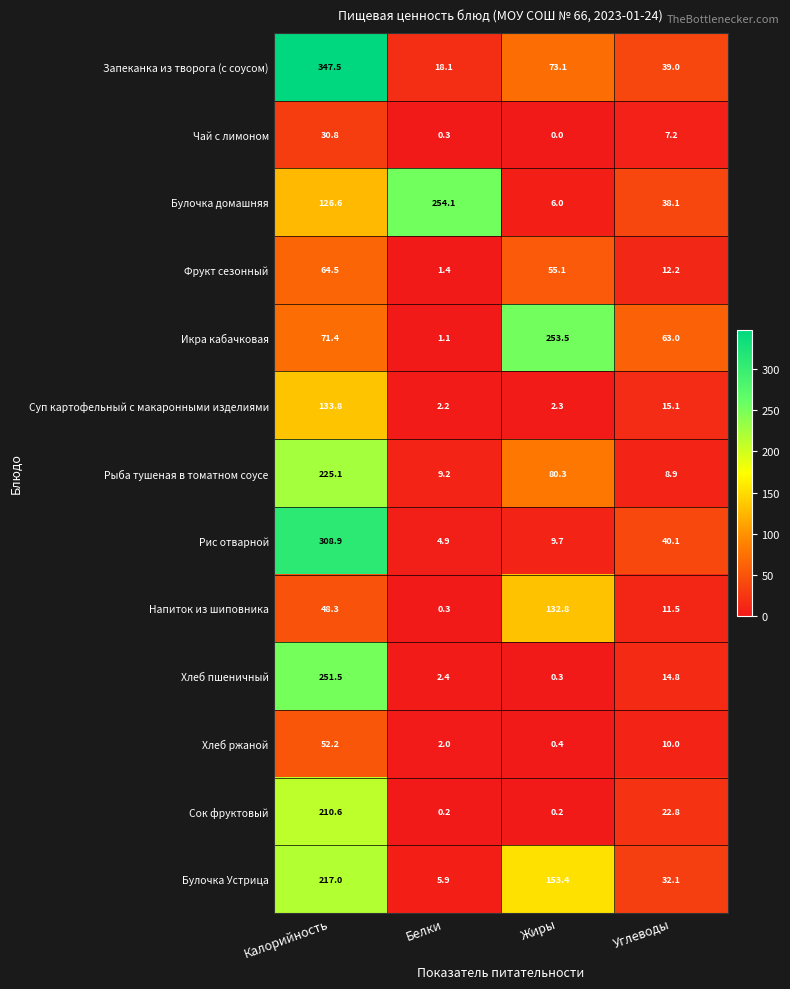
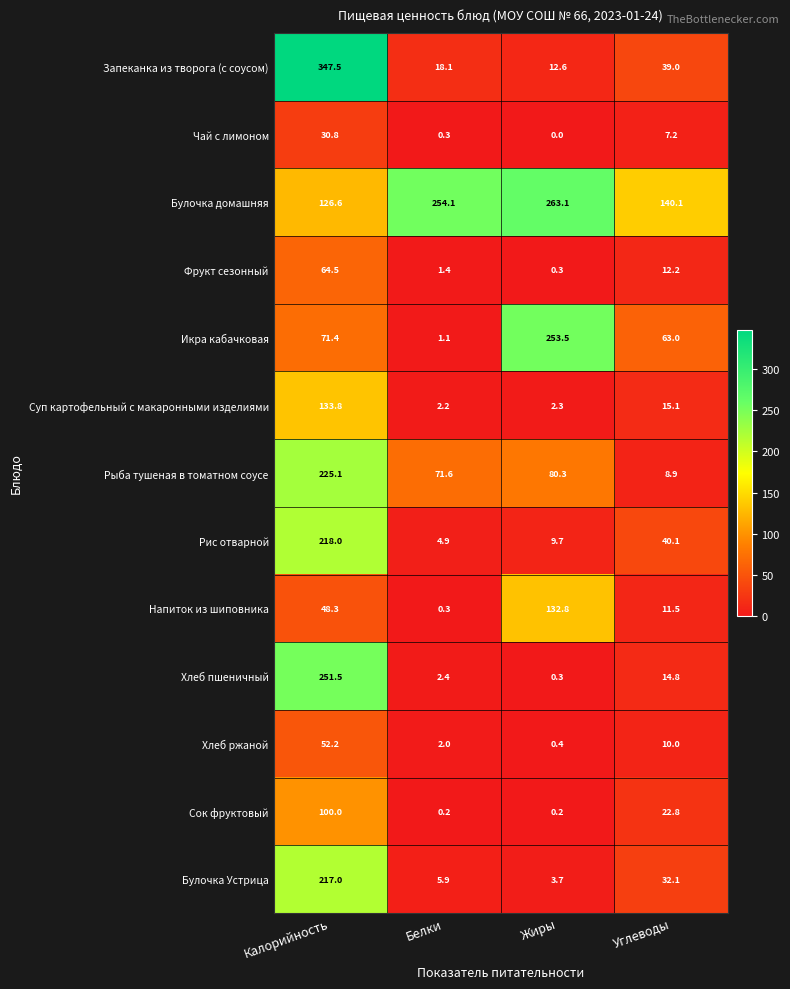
  {
    "Запеканка из творога (с соусом)": {
      "Калорийность": 347.5,
      "Белки": 18.1,
-     "Жиры": 73.1,
+     "Жиры": 12.6,
      "Углеводы": 39.0
    },
    "Чай с лимоном": {
      "Калорийность": 30.8,
      "Белки": 0.3,
      "Жиры": 0.0,
      "Углеводы": 7.2
    },
    "Булочка домашняя": {
      "Калорийность": 126.6,
      "Белки": 254.1,
-     "Жиры": 6.0,
-     "Углеводы": 38.1
+     "Жиры": 263.1,
+     "Углеводы": 140.1
    },
    "Фрукт сезонный": {
      "Калорийность": 64.5,
      "Белки": 1.4,
-     "Жиры": 55.1,
+     "Жиры": 0.3,
      "Углеводы": 12.2
    },
    "Икра кабачковая": {
      "Калорийность": 71.4,
      "Белки": 1.1,
      "Жиры": 253.5,
      "Углеводы": 63.0
    },
    "Суп картофельный с макаронными изделиями": {
      "Калорийность": 133.8,
      "Белки": 2.2,
      "Жиры": 2.3,
      "Углеводы": 15.1
    },
    "Рыба тушеная в томатном соусе": {
      "Калорийность": 225.1,
-     "Белки": 9.2,
+     "Белки": 71.6,
      "Жиры": 80.3,
      "Углеводы": 8.9
    },
    "Рис отварной": {
-     "Калорийность": 308.9,
+     "Калорийность": 218.0,
      "Белки": 4.9,
      "Жиры": 9.7,
      "Углеводы": 40.1
    },
    "Напиток из шиповника": {
      "Калорийность": 48.3,
      "Белки": 0.3,
      "Жиры": 132.8,
      "Углеводы": 11.5
    },
    "Хлеб пшеничный": {
      "Калорийность": 251.5,
      "Белки": 2.4,
      "Жиры": 0.3,
      "Углеводы": 14.8
    },
    "Хлеб ржаной": {
      "Калорийность": 52.2,
      "Белки": 2.0,
      "Жиры": 0.4,
      "Углеводы": 10.0
    },
    "Сок фруктовый": {
-     "Калорийность": 210.6,
+     "Калорийность": 100.0,
      "Белки": 0.2,
      "Жиры": 0.2,
      "Углеводы": 22.8
    },
    "Булочка Устрица": {
      "Калорийность": 217.0,
      "Белки": 5.9,
-     "Жиры": 153.4,
+     "Жиры": 3.7,
      "Углеводы": 32.1
    }
  }
